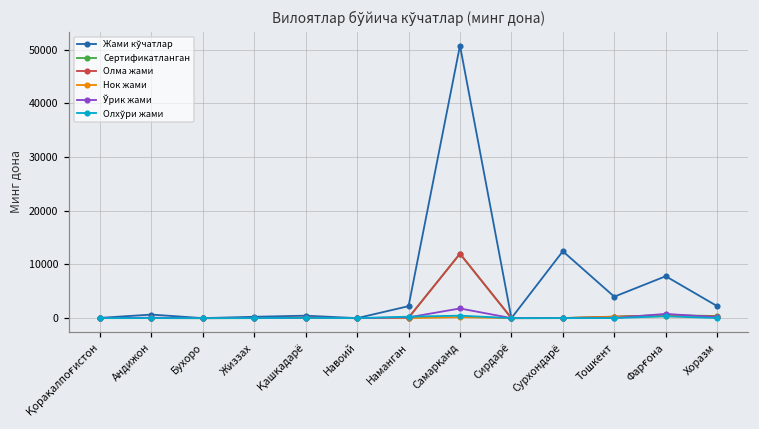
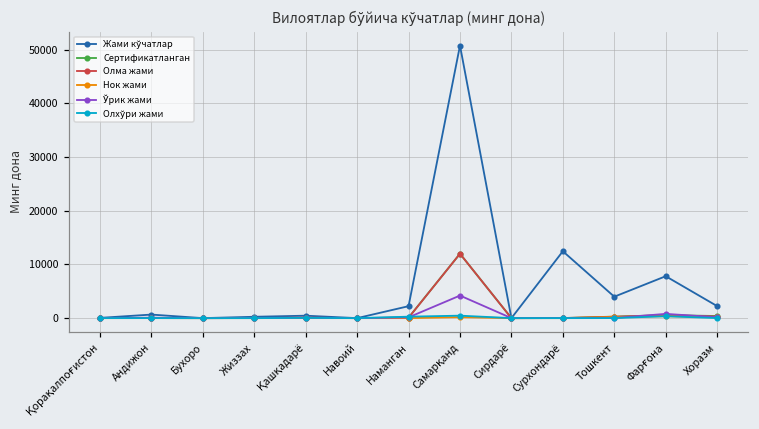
  {
    "Жами кўчатлар": {
      "Андижон": 1000,
      "Наманган": 2000,
      "Самарқанд": 51000,
      "Сурхондарё": 12000,
      "Тошкент": 4000,
      "Фарғона": 8000,
      "Хоразм": 2000
    },
    "Ўрик жами": {
-     "Самарқанд": 2000
+     "Самарқанд": 4000
    }
  }
